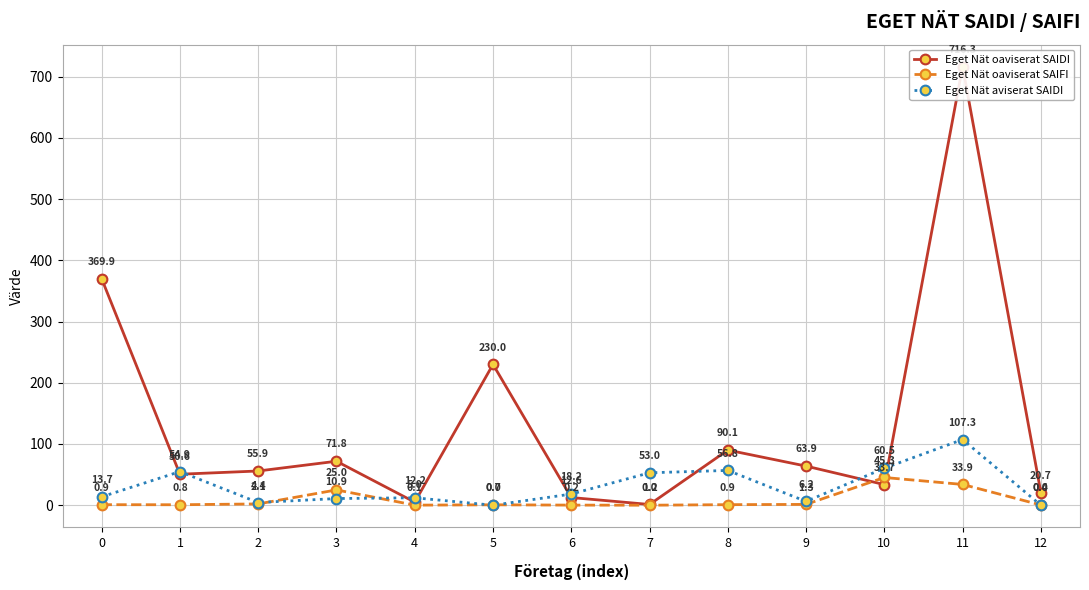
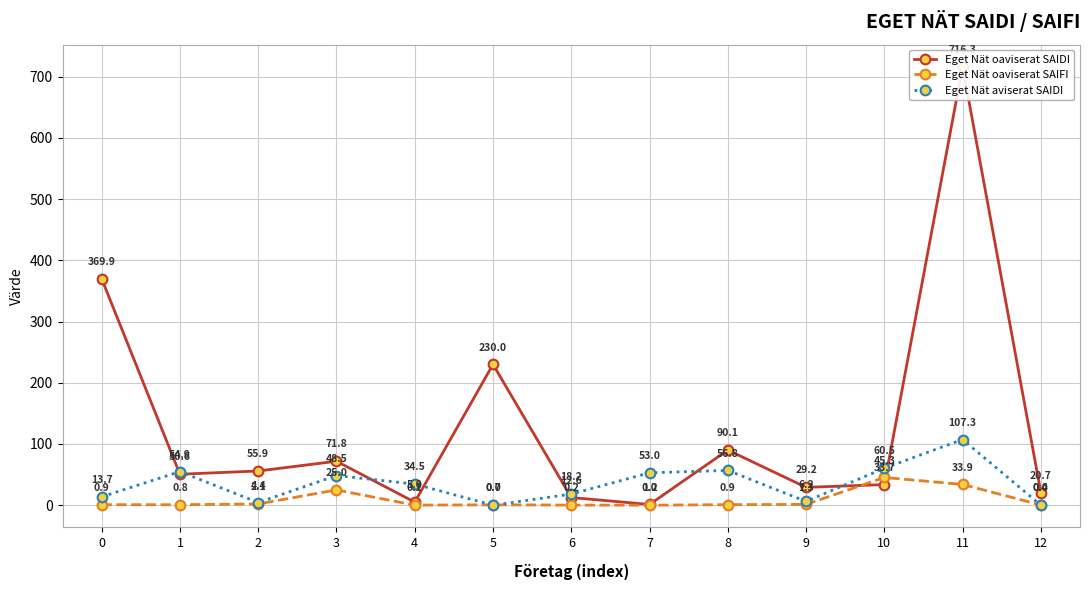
  {
    "Eget Nät oaviserat SAIDI": {
      "0": 369.9,
      "2": 55.9,
      "3": 71.8,
      "5": 230.0,
      "8": 90.1,
-     "9": 63.9,
+     "9": 29.2,
      "12": 20.7
    },
    "Eget Nät oaviserat SAIFI": {
      "1": 0.8,
      "3": 25.0,
      "8": 0.9,
      "11": 33.9
    },
    "Eget Nät aviserat SAIDI": {
-     "3": 10.9,
-     "4": 12.2,
+     "3": 48.5,
+     "4": 34.5,
      "7": 53.0,
      "10": 60.5,
      "11": 107.3
    }
  }
